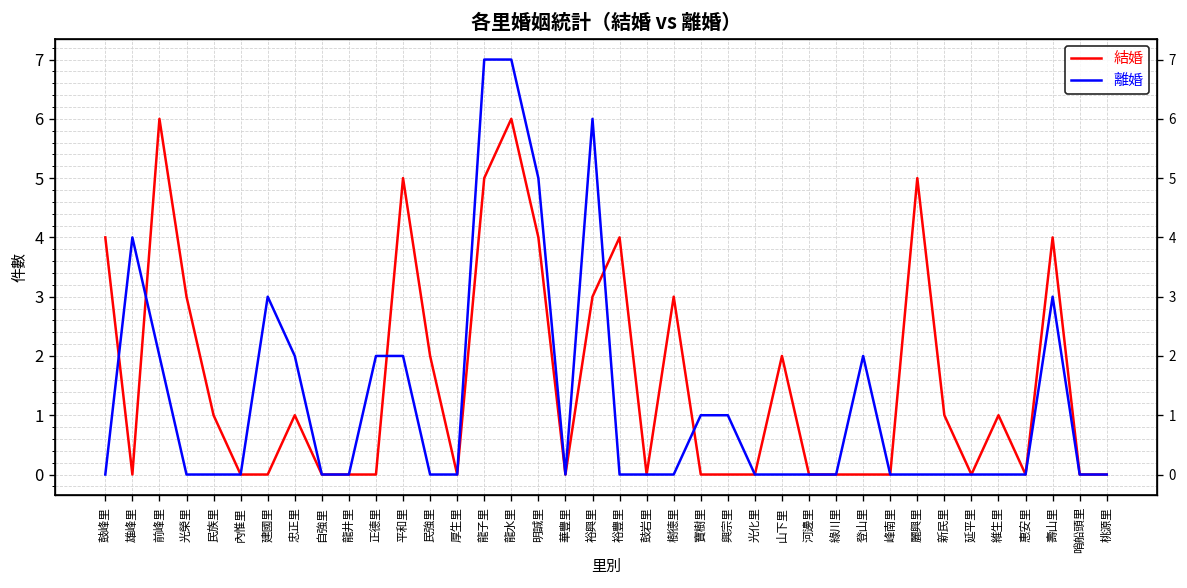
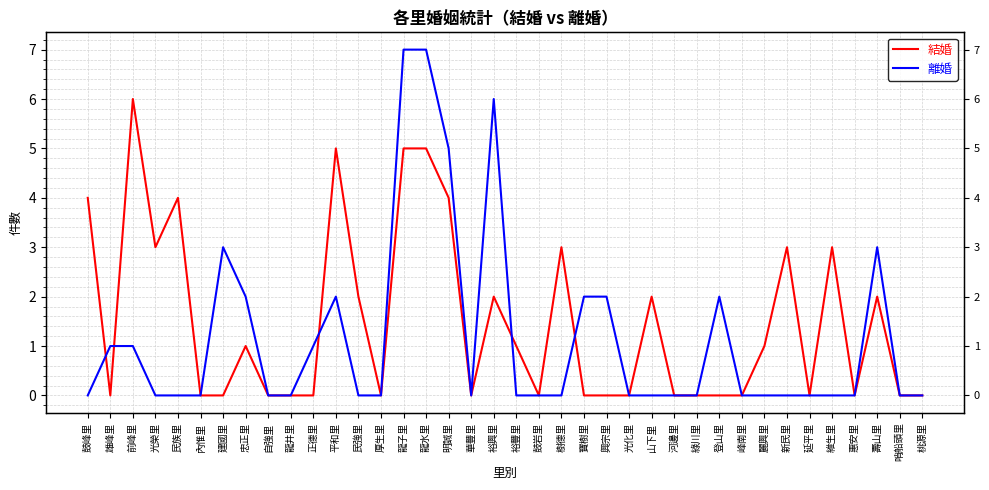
  {
    "結婚": {
      "鼓峰里": 4,
      "雄峰里": 0,
      "前峰里": 6,
      "光榮里": 3,
-     "民族里": 1,
+     "民族里": 4,
      "建國里": 0,
      "忠正里": 1,
      "正德里": 0,
      "平和里": 5,
      "民強里": 2,
      "龍子里": 5,
-     "龍水里": 6,
+     "龍水里": 5,
      "明誠里": 4,
-     "裕興里": 3,
-     "裕豐里": 4,
+     "裕興里": 2,
+     "裕豐里": 1,
      "樹德里": 3,
      "寶樹里": 0,
      "興宗里": 0,
      "山下里": 2,
      "登山里": 0,
-     "麗興里": 5,
-     "新民里": 1,
-     "維生里": 1,
-     "壽山里": 4
+     "麗興里": 1,
+     "新民里": 3,
+     "維生里": 3,
+     "壽山里": 2
    },
    "離婚": {
      "鼓峰里": 0,
-     "雄峰里": 4,
-     "前峰里": 2,
+     "雄峰里": 1,
+     "前峰里": 1,
      "光榮里": 0,
      "民族里": 0,
      "建國里": 3,
      "忠正里": 2,
-     "正德里": 2,
+     "正德里": 1,
      "平和里": 2,
      "民強里": 0,
      "龍子里": 7,
      "龍水里": 7,
      "明誠里": 5,
      "裕興里": 6,
      "裕豐里": 0,
      "樹德里": 0,
-     "寶樹里": 1,
-     "興宗里": 1,
+     "寶樹里": 2,
+     "興宗里": 2,
      "山下里": 0,
      "登山里": 2,
      "麗興里": 0,
      "新民里": 0,
      "維生里": 0,
      "壽山里": 3
    }
  }
